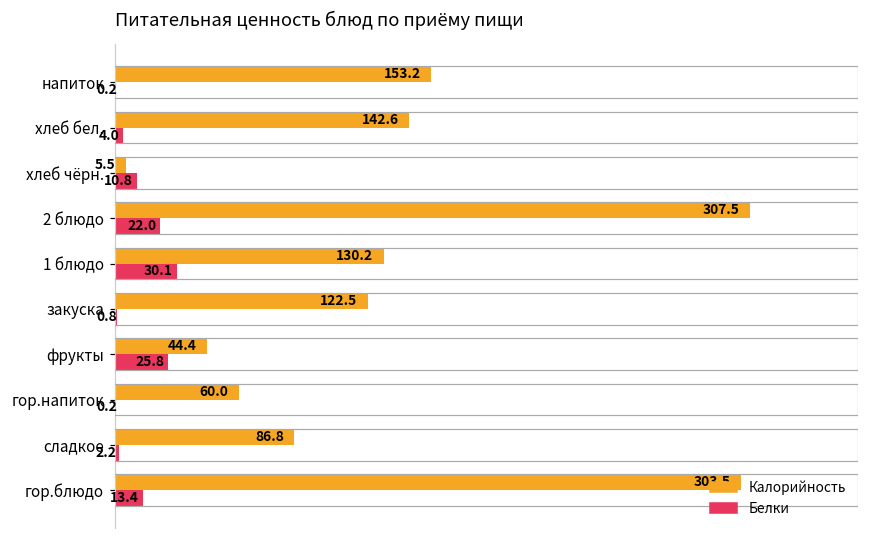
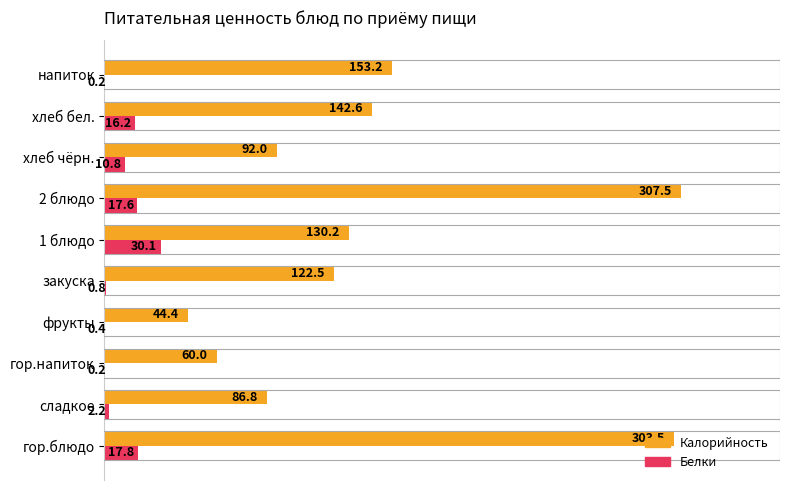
  {
    "Калорийность": {
      "напиток": 153.2,
      "хлеб бел.": 142.6,
-     "хлеб чёрн.": 5.5,
+     "хлеб чёрн.": 92.0,
      "2 блюдо": 307.5,
      "1 блюдо": 130.2,
      "закуска": 122.5,
      "фрукты": 44.4,
      "гор.напиток": 60.0,
      "сладкое": 86.8,
      "гор.блюдо": 303.5
    },
    "Белки": {
      "напиток": 0.2,
-     "хлеб бел.": 4.0,
+     "хлеб бел.": 16.2,
      "хлеб чёрн.": 10.8,
-     "2 блюдо": 22.0,
+     "2 блюдо": 17.6,
      "1 блюдо": 30.1,
      "закуска": 0.8,
-     "фрукты": 25.8,
+     "фрукты": 0.4,
      "гор.напиток": 0.2,
      "сладкое": 2.2,
-     "гор.блюдо": 13.4
+     "гор.блюдо": 17.8
    }
  }
